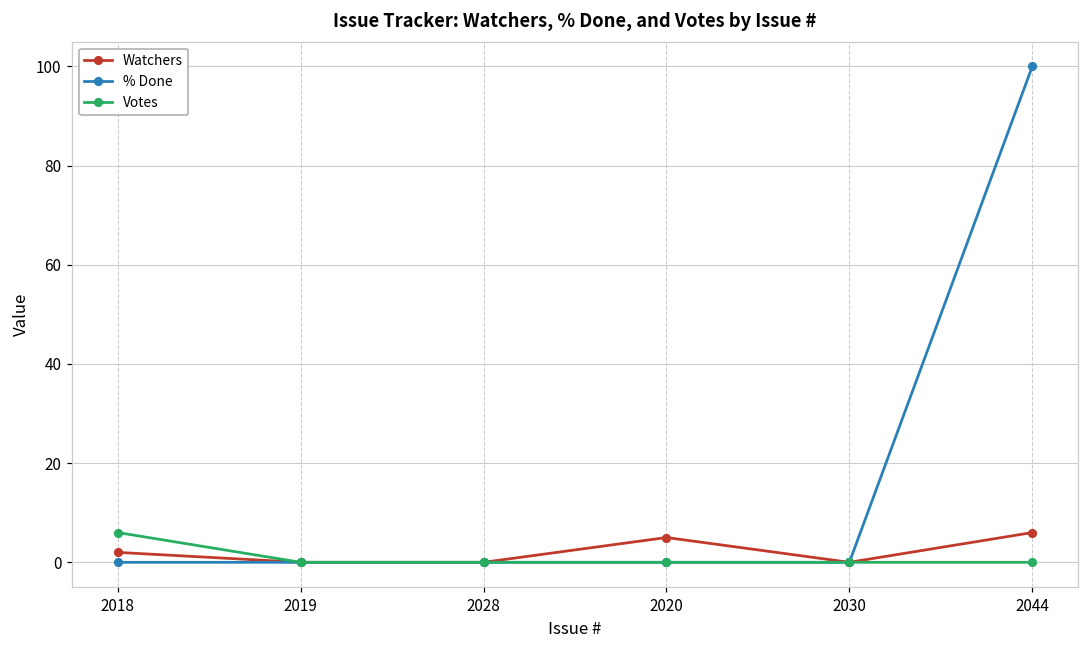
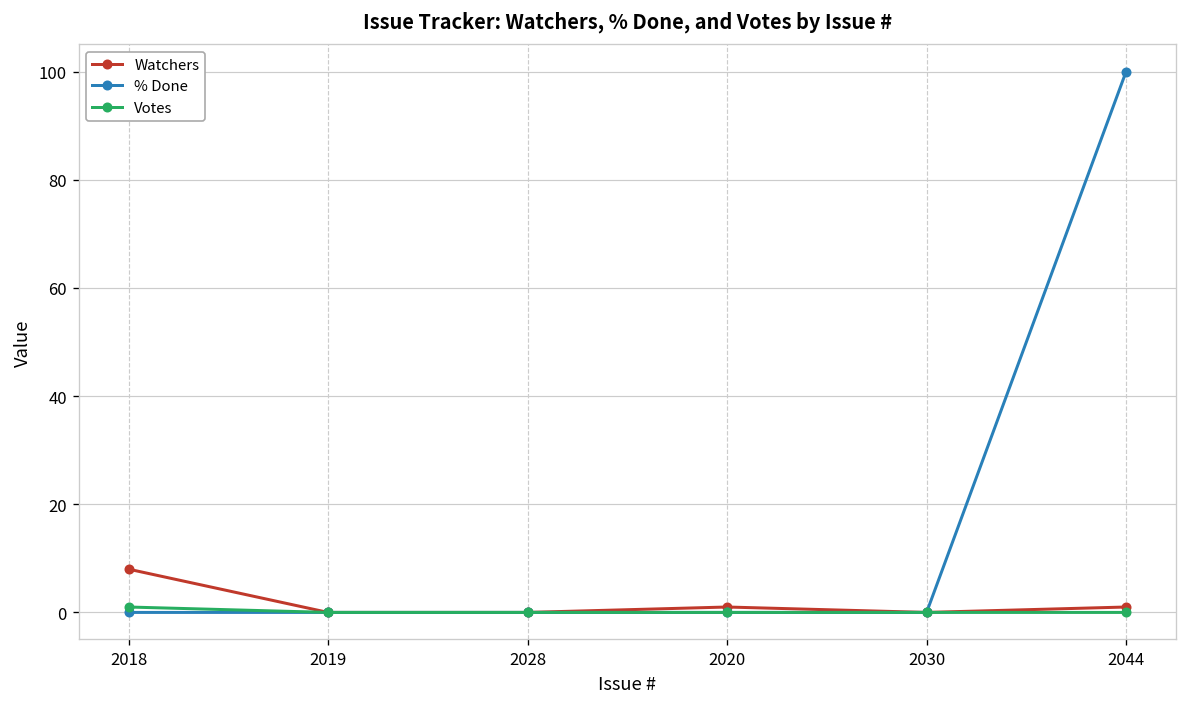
  {
    "Watchers": {
-     "2018": 2,
-     "2020": 5,
-     "2044": 6
+     "2018": 8,
+     "2020": 1,
+     "2044": 1
    },
    "% Done": {
      "2018": 0,
      "2044": 100
    },
    "Votes": {
-     "2018": 6,
+     "2018": 1,
      "2044": 0
    }
  }
